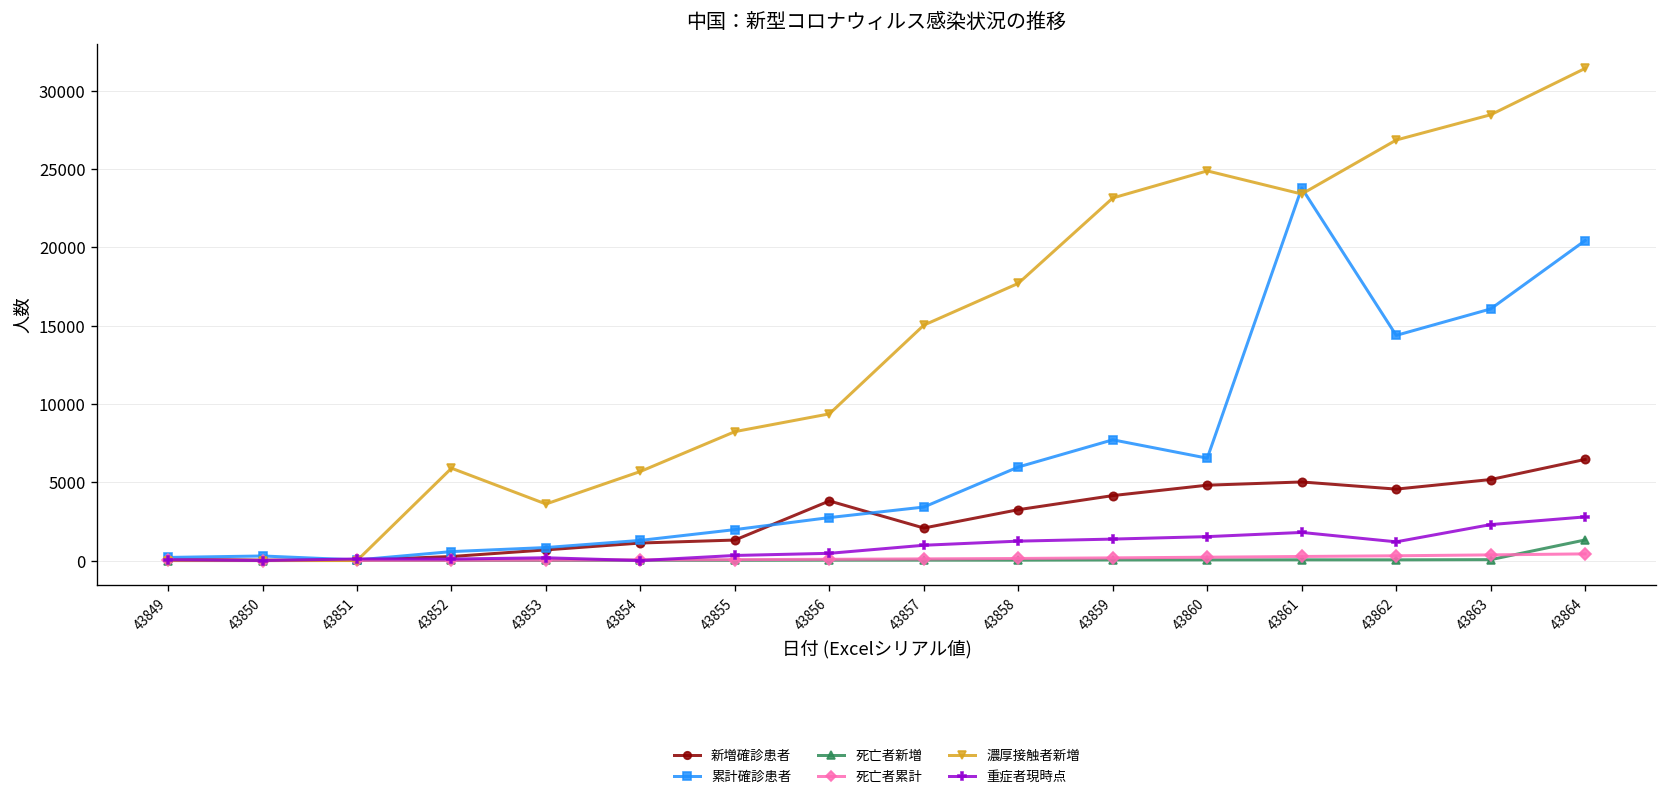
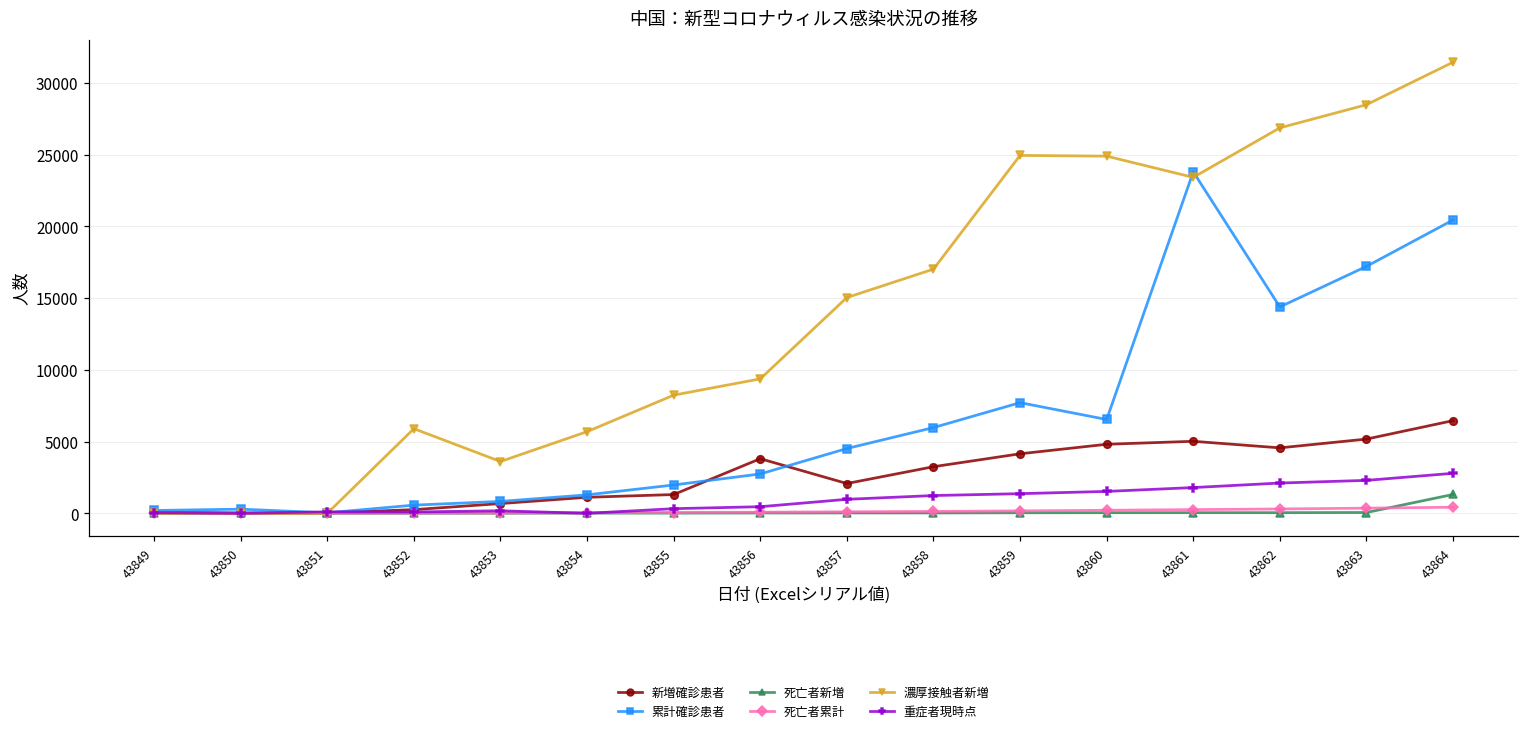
  {
    "新増確診患者": {
      "43855": 1300,
      "43856": 3800,
      "43857": 2100,
      "43858": 3200,
      "43859": 4100,
      "43860": 4800,
      "43861": 5000,
      "43862": 4600,
      "43863": 5200,
      "43864": 6500
    },
    "累計確診患者": {
      "43850": 300,
      "43852": 600,
      "43855": 2000,
      "43856": 2700,
-     "43857": 3400,
+     "43857": 4500,
      "43858": 6000,
      "43859": 7700,
      "43860": 6500,
      "43861": 23800,
      "43862": 14400,
-     "43863": 16100,
+     "43863": 17200,
      "43864": 20400
    },
    "死亡者新増": {
      "43861": 0,
      "43862": 0,
      "43863": 100,
      "43864": 1300
    },
    "死亡者累計": {
      "43861": 300,
      "43862": 300,
      "43863": 400,
      "43864": 400
    },
    "濃厚接触者新増": {
      "43852": 5900,
      "43853": 3600,
      "43854": 5700,
      "43855": 8200,
      "43856": 9400,
      "43857": 15000,
-     "43858": 17700,
-     "43859": 23200,
+     "43858": 17000,
+     "43859": 24900,
      "43860": 24900,
      "43861": 23400,
      "43862": 26900,
      "43863": 28500,
      "43864": 31400
    },
    "重症者現時点": {
      "43855": 300,
      "43856": 500,
      "43857": 1000,
      "43858": 1200,
      "43859": 1400,
      "43860": 1500,
      "43861": 1800,
-     "43862": 1200,
+     "43862": 2100,
      "43863": 2300,
      "43864": 2800
    }
  }
